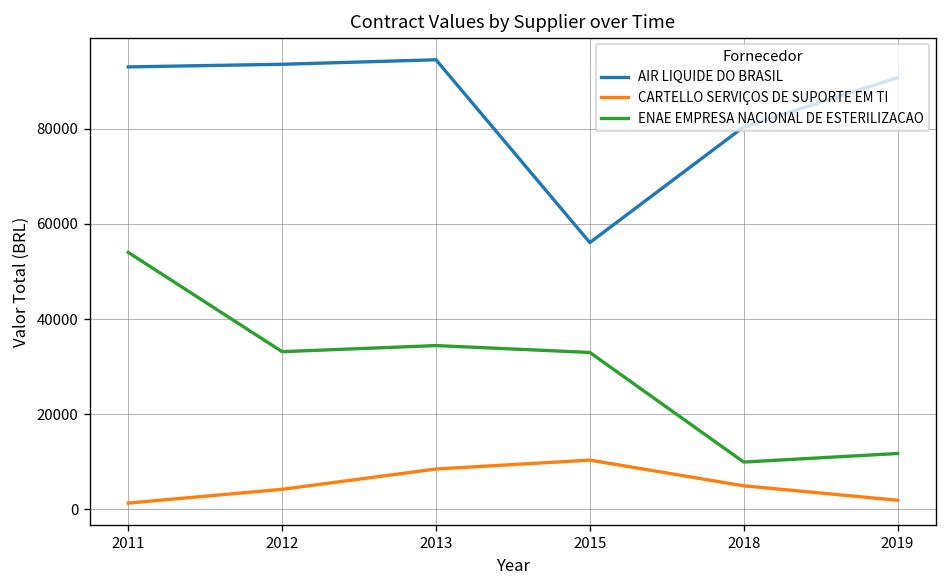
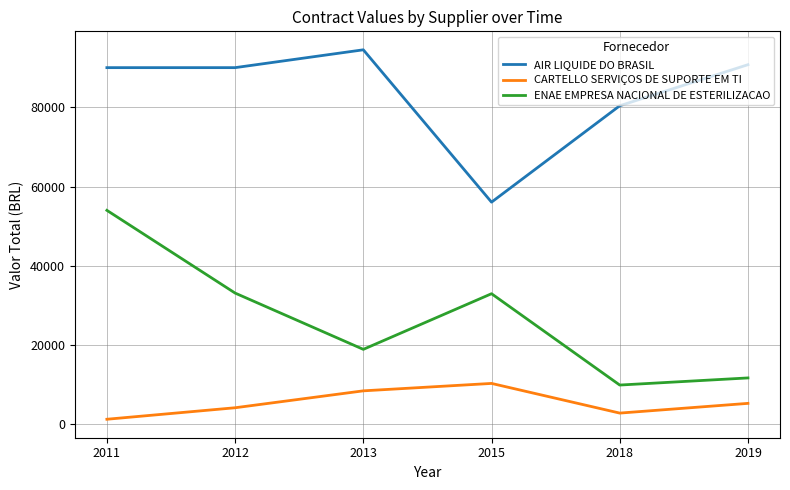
  {
    "AIR LIQUIDE DO BRASIL": {
-     "2011": 93000,
-     "2012": 94000,
+     "2011": 90000,
+     "2012": 90000,
      "2013": 95000,
      "2015": 56000,
      "2018": 80000
    },
    "CARTELLO SERVIÇOS DE SUPORTE EM TI": {
      "2011": 1000,
      "2012": 4000,
      "2013": 8000,
      "2015": 10000,
-     "2018": 5000,
-     "2019": 2000
+     "2018": 3000,
+     "2019": 5000
    },
    "ENAE EMPRESA NACIONAL DE ESTERILIZACAO": {
      "2011": 54000,
      "2012": 33000,
-     "2013": 34000,
+     "2013": 19000,
      "2015": 33000,
      "2018": 10000,
      "2019": 12000
    }
  }
